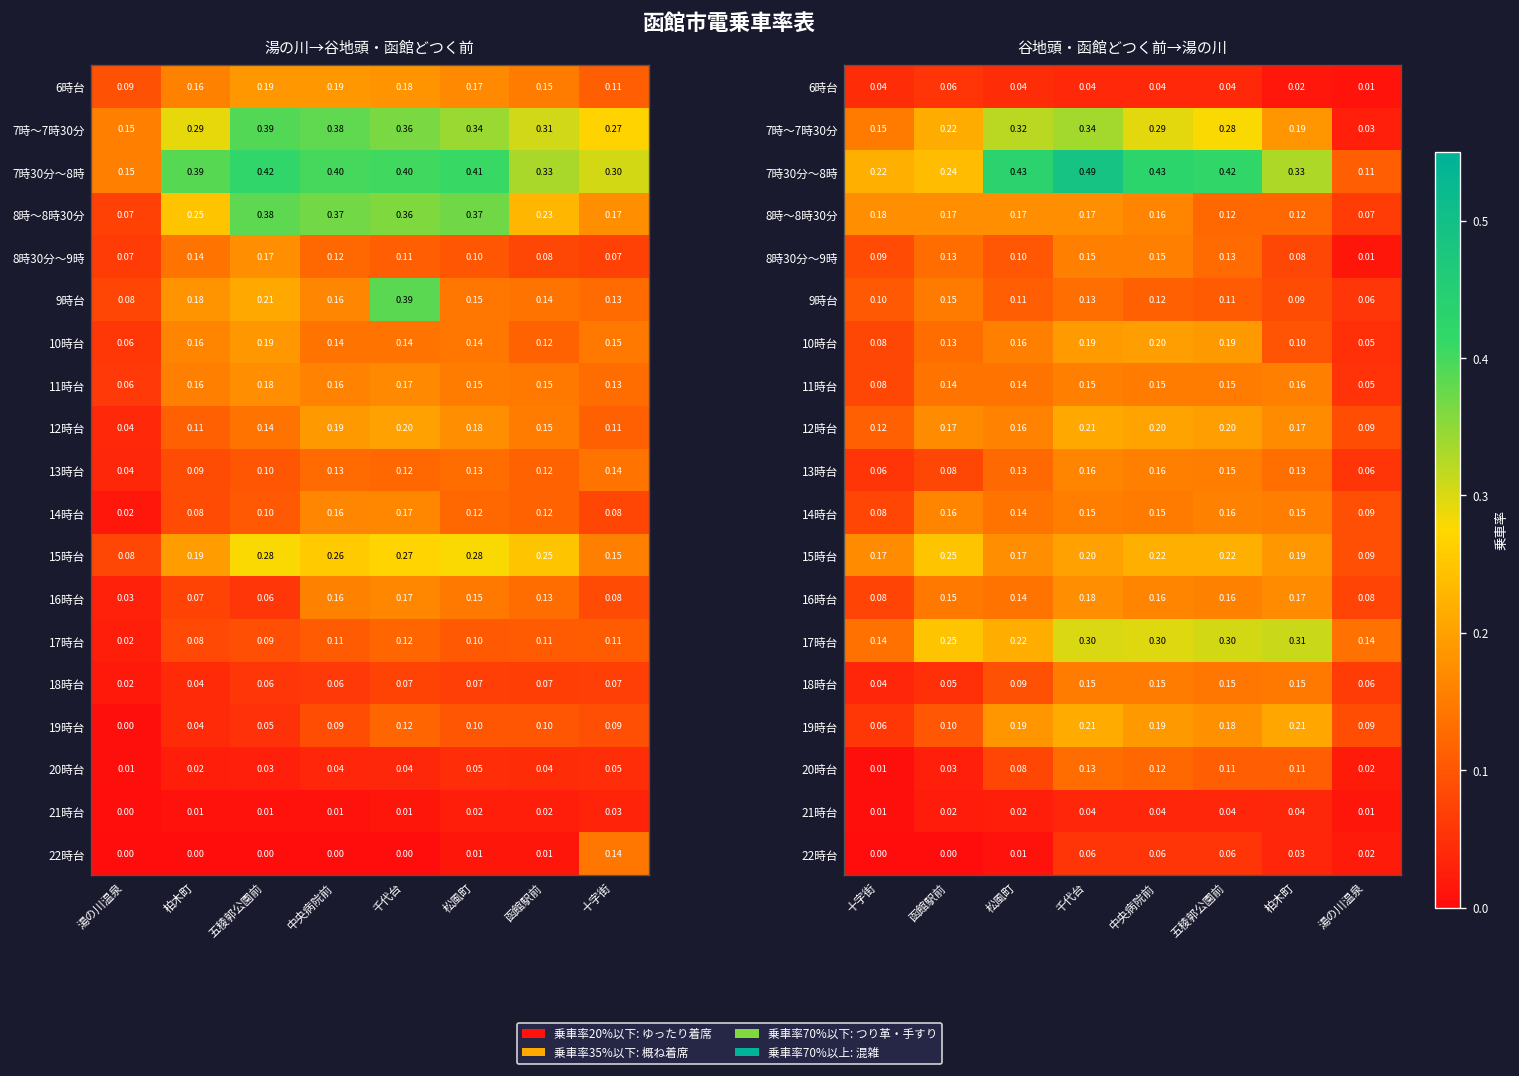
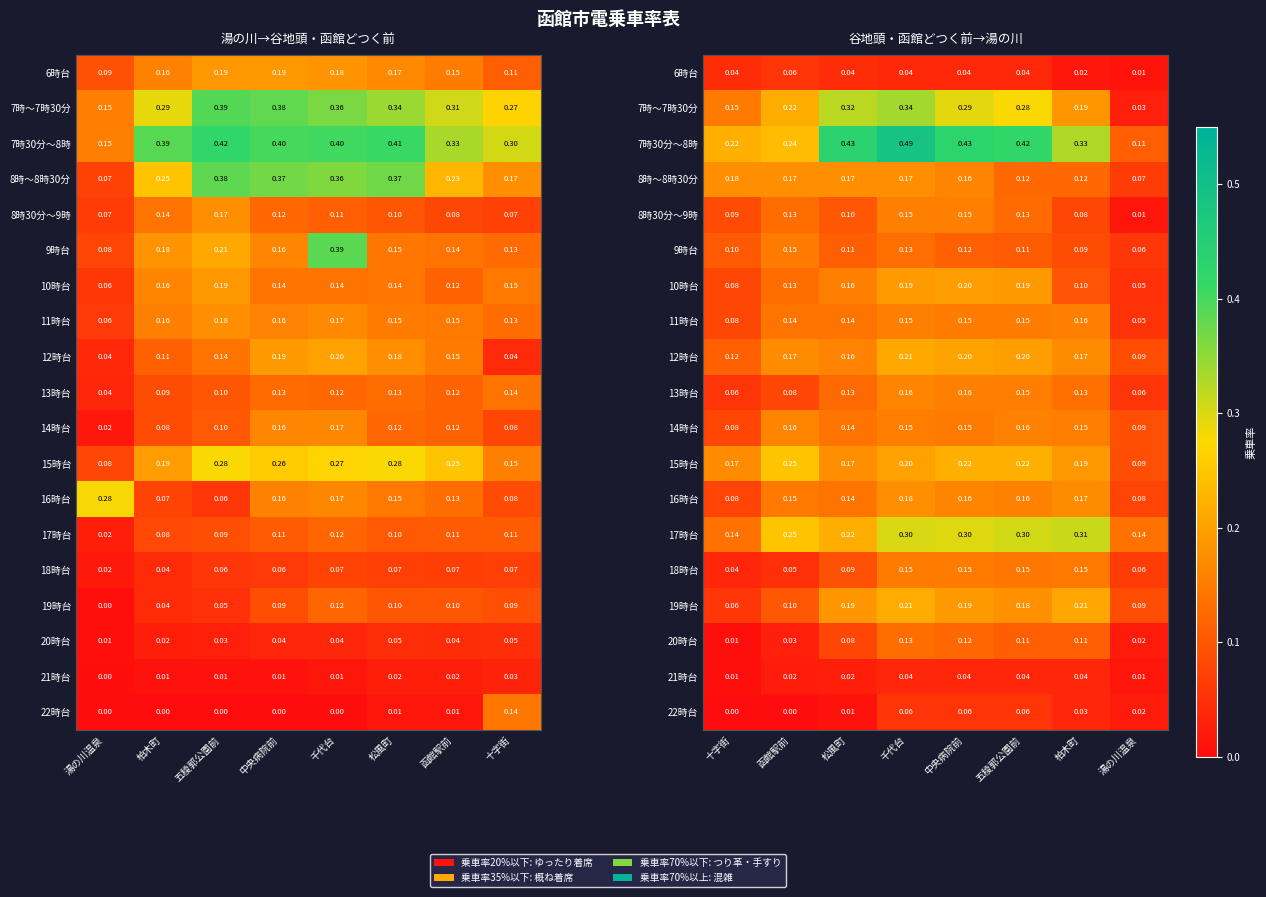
  {
    "湯の川→谷地頭・函館どつく前": {
      "12時台": {
        "湯の川温泉": 0.04,
        "柏木町": 0.11,
        "五稜郭公園前": 0.14,
        "中央病院前": 0.19,
        "千代台": 0.20,
        "松風町": 0.18,
        "函館駅前": 0.15,
-       "十字街": 0.11
+       "十字街": 0.04
      },
      "16時台": {
-       "湯の川温泉": 0.03,
+       "湯の川温泉": 0.28,
        "柏木町": 0.07,
        "五稜郭公園前": 0.06,
        "中央病院前": 0.16,
        "千代台": 0.17,
        "松風町": 0.15,
        "函館駅前": 0.13,
        "十字街": 0.08
      }
    }
  }
